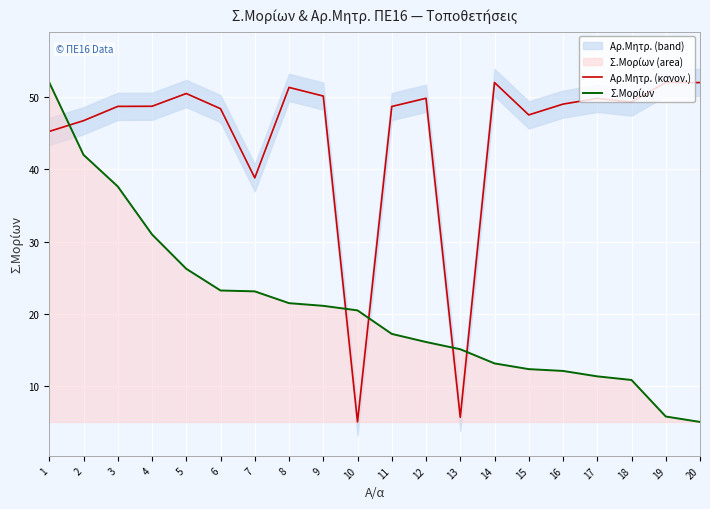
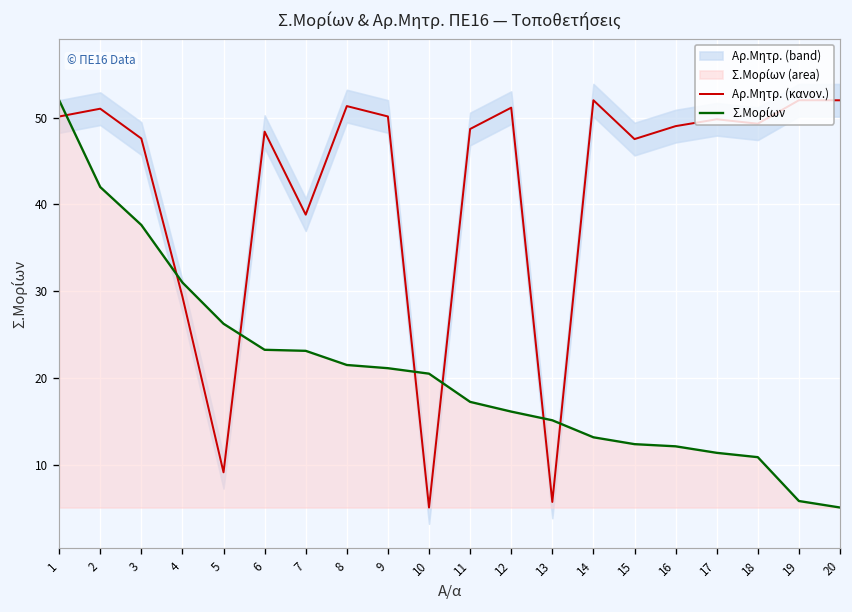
  {
    "Αρ.Μητρ. (κανον.)": {
-     "1": 45,
-     "2": 47,
-     "3": 49,
-     "4": 49,
-     "5": 50,
+     "1": 50,
+     "2": 51,
+     "3": 48,
+     "4": 29,
+     "5": 9,
      "6": 48,
      "7": 39,
      "8": 51,
      "9": 50,
      "10": 5,
      "11": 49,
-     "12": 50,
+     "12": 51,
      "13": 6,
      "14": 52,
      "15": 48,
      "16": 49,
      "20": 52
    }
  }
